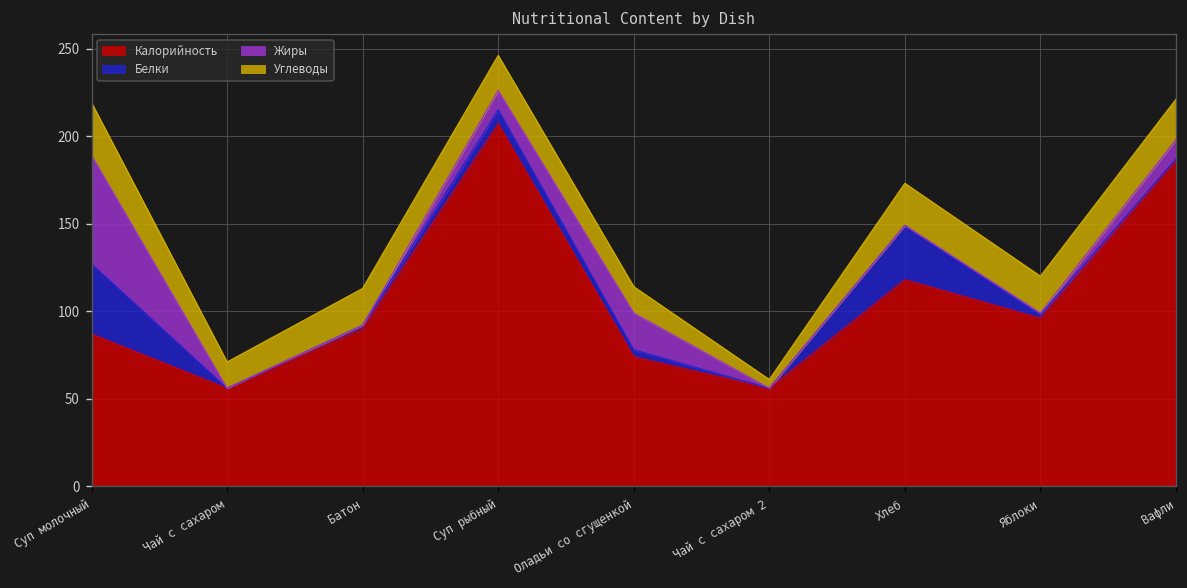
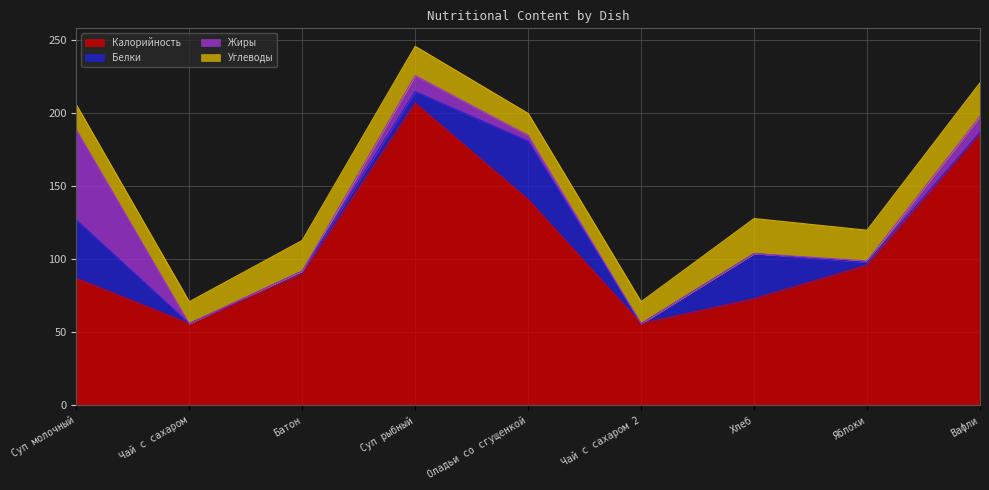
  {
    "Калорийность": {
      "Суп молочный": 87,
      "Батон": 90,
      "Суп рыбный": 207,
-     "Оладьи со сгущенкой": 74,
-     "Хлеб": 118,
+     "Оладьи со сгущенкой": 141,
+     "Хлеб": 73,
      "Яблоки": 96
    },
    "Белки": {
      "Суп молочный": 40,
      "Суп рыбный": 8,
-     "Оладьи со сгущенкой": 4
+     "Оладьи со сгущенкой": 40
    },
    "Жиры": {
      "Суп молочный": 62,
      "Суп рыбный": 11,
-     "Оладьи со сгущенкой": 21,
+     "Оладьи со сгущенкой": 4,
      "Вафли": 11
    },
    "Углеводы": {
-     "Суп молочный": 30,
+     "Суп молочный": 17,
      "Чай с сахаром": 15,
      "Батон": 21,
      "Суп рыбный": 20,
      "Оладьи со сгущенкой": 15,
-     "Чай с сахаром 2": 5,
+     "Чай с сахаром 2": 15,
      "Хлеб": 24,
      "Яблоки": 21,
      "Вафли": 23
    }
  }
